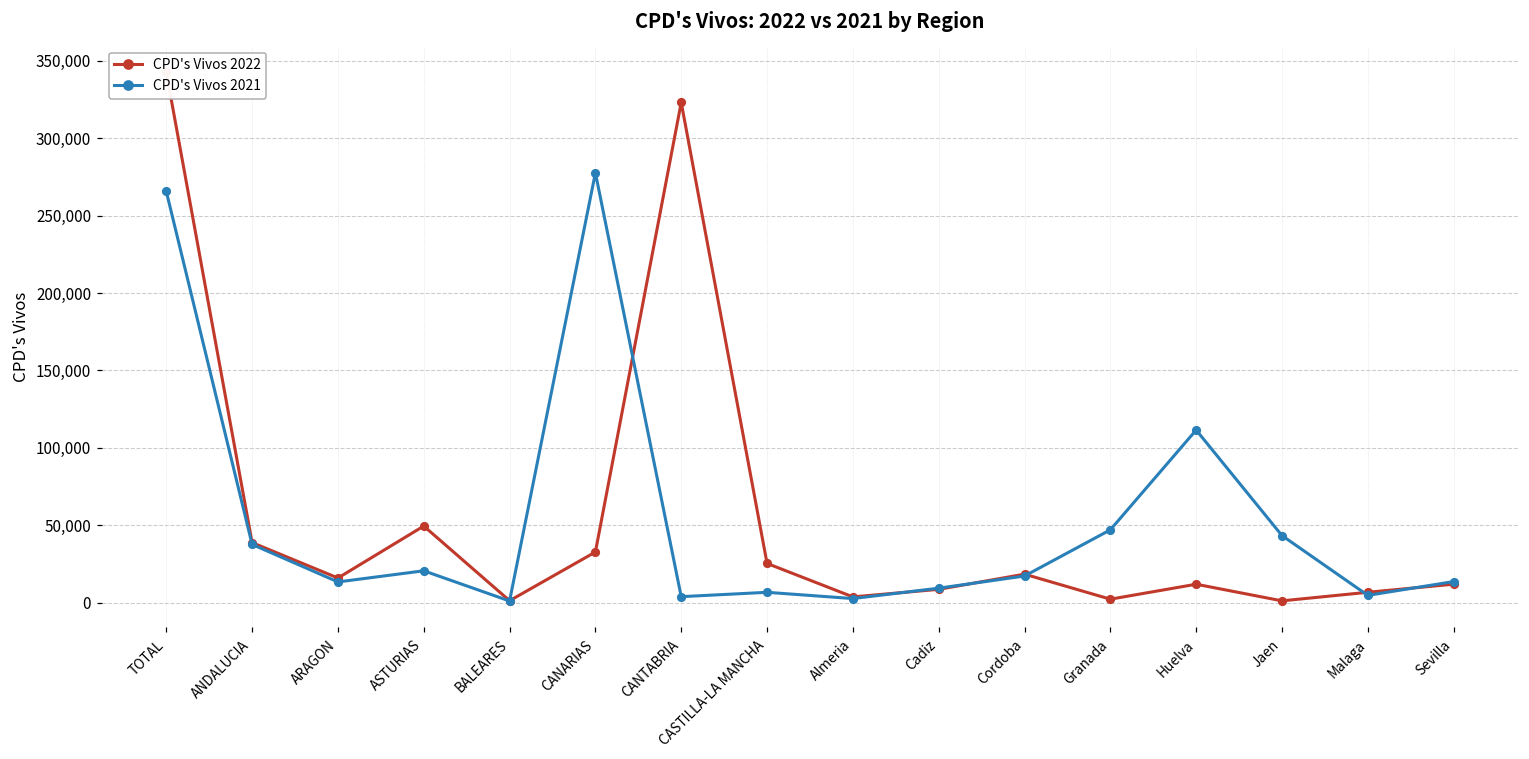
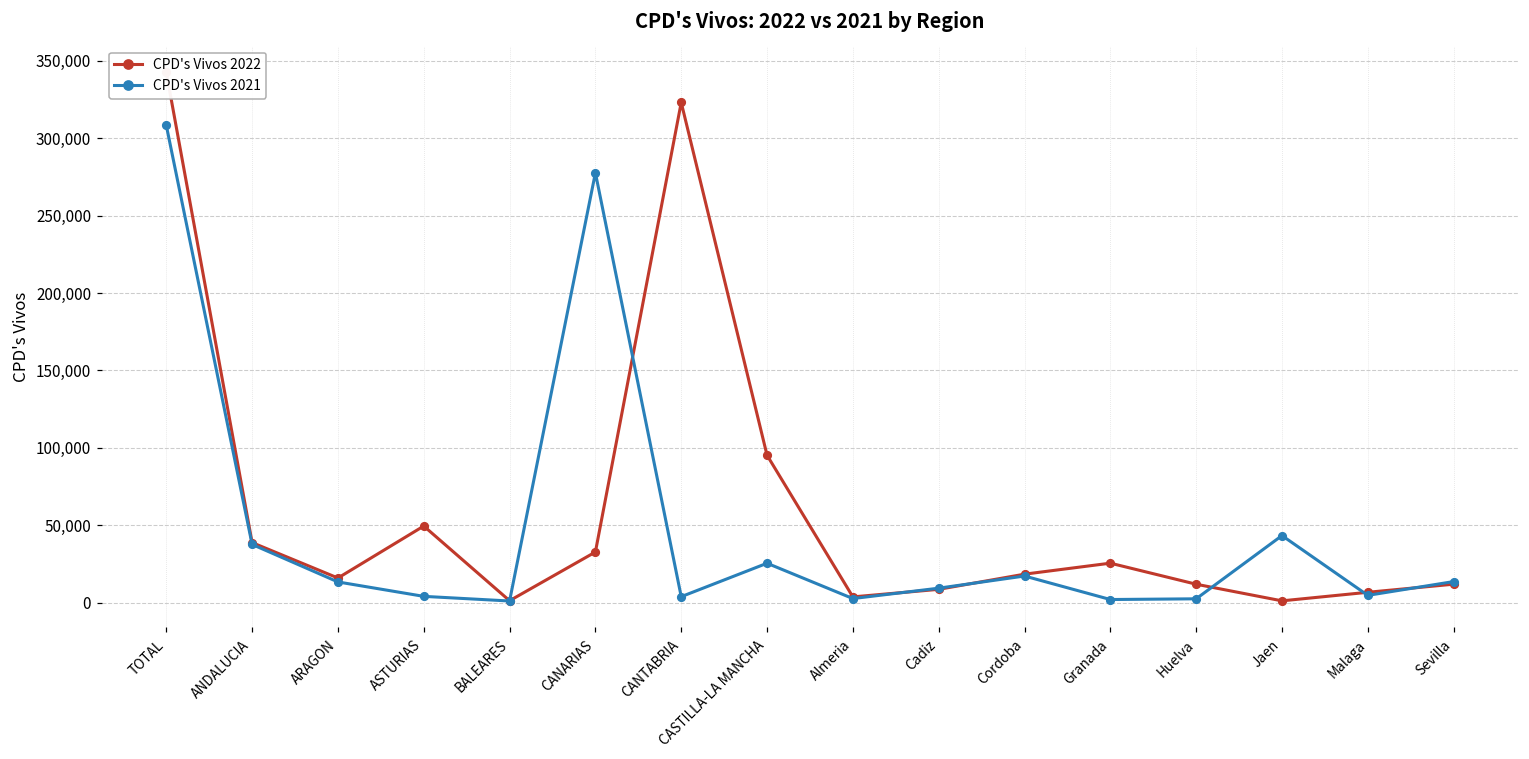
  {
    "CPD's Vivos 2022": {
      "ARAGON": "16,000",
      "ASTURIAS": "49,000",
      "CANARIAS": "33,000",
      "CANTABRIA": "323,000",
-     "CASTILLA-LA MANCHA": "25,000",
-     "Granada": "2,000",
+     "CASTILLA-LA MANCHA": "95,000",
+     "Granada": "25,000",
      "Huelva": "12,000",
      "Jaen": "1,000",
      "Malaga": "7,000"
    },
    "CPD's Vivos 2021": {
-     "TOTAL": "266,000",
+     "TOTAL": "308,000",
      "ARAGON": "13,000",
-     "ASTURIAS": "21,000",
+     "ASTURIAS": "4,000",
      "CANARIAS": "278,000",
      "CANTABRIA": "4,000",
-     "CASTILLA-LA MANCHA": "7,000",
-     "Granada": "47,000",
-     "Huelva": "111,000",
+     "CASTILLA-LA MANCHA": "25,000",
+     "Granada": "2,000",
+     "Huelva": "2,000",
      "Jaen": "43,000",
      "Malaga": "5,000"
    }
  }
